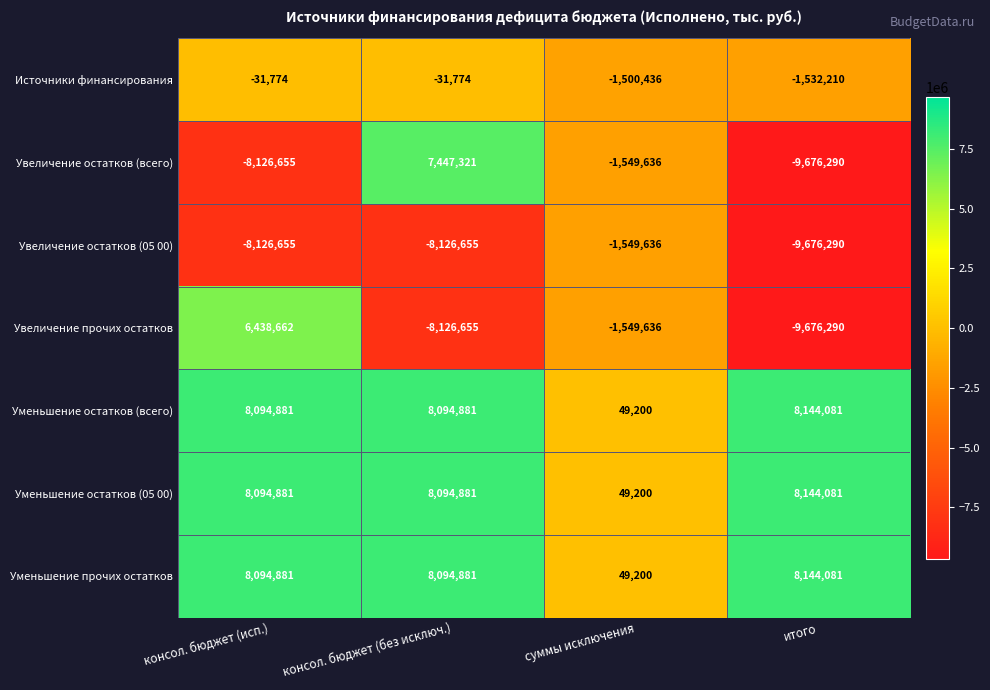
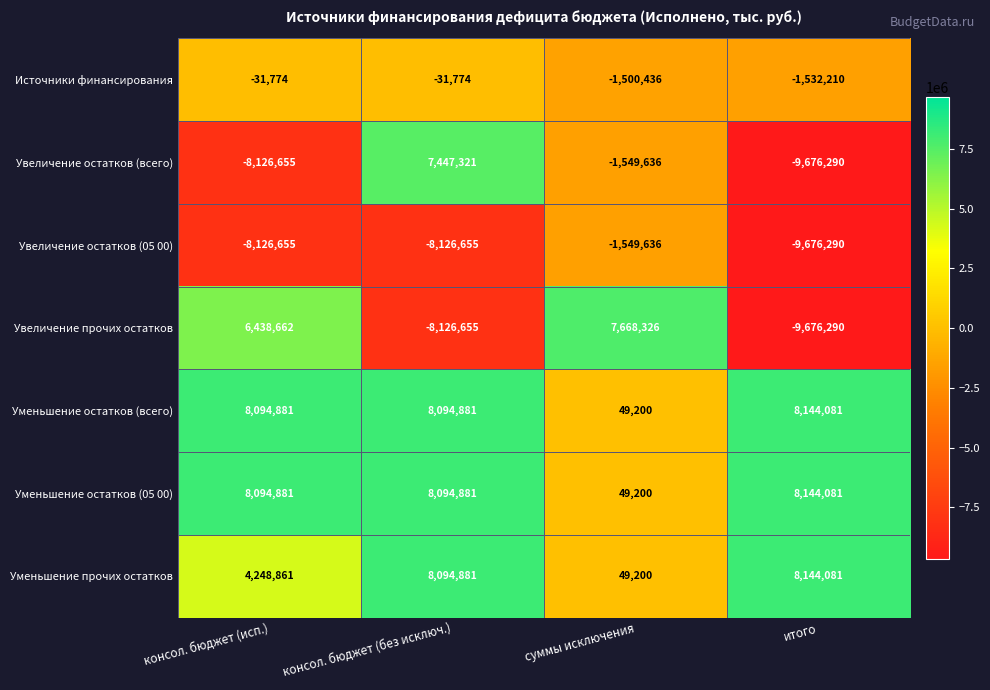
  {
    "Источники финансирования": {
      "консол. бюджет (исп.)": "-31,774",
      "консол. бюджет (без исключ.)": "-31,774",
      "суммы исключения": "-1,500,436",
      "итого": "-1,532,210"
    },
    "Увеличение остатков (всего)": {
      "консол. бюджет (исп.)": "-8,126,655",
      "консол. бюджет (без исключ.)": "7,447,321",
      "суммы исключения": "-1,549,636",
      "итого": "-9,676,290"
    },
    "Увеличение остатков (05 00)": {
      "консол. бюджет (исп.)": "-8,126,655",
      "консол. бюджет (без исключ.)": "-8,126,655",
      "суммы исключения": "-1,549,636",
      "итого": "-9,676,290"
    },
    "Увеличение прочих остатков": {
      "консол. бюджет (исп.)": "6,438,662",
      "консол. бюджет (без исключ.)": "-8,126,655",
-     "суммы исключения": "-1,549,636",
+     "суммы исключения": "7,668,326",
      "итого": "-9,676,290"
    },
    "Уменьшение остатков (всего)": {
      "консол. бюджет (исп.)": "8,094,881",
      "консол. бюджет (без исключ.)": "8,094,881",
      "суммы исключения": "49,200",
      "итого": "8,144,081"
    },
    "Уменьшение остатков (05 00)": {
      "консол. бюджет (исп.)": "8,094,881",
      "консол. бюджет (без исключ.)": "8,094,881",
      "суммы исключения": "49,200",
      "итого": "8,144,081"
    },
    "Уменьшение прочих остатков": {
-     "консол. бюджет (исп.)": "8,094,881",
+     "консол. бюджет (исп.)": "4,248,861",
      "консол. бюджет (без исключ.)": "8,094,881",
      "суммы исключения": "49,200",
      "итого": "8,144,081"
    }
  }
